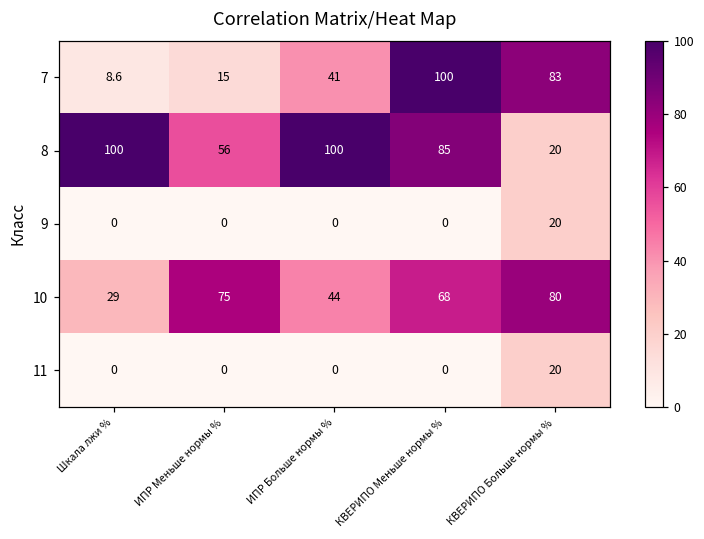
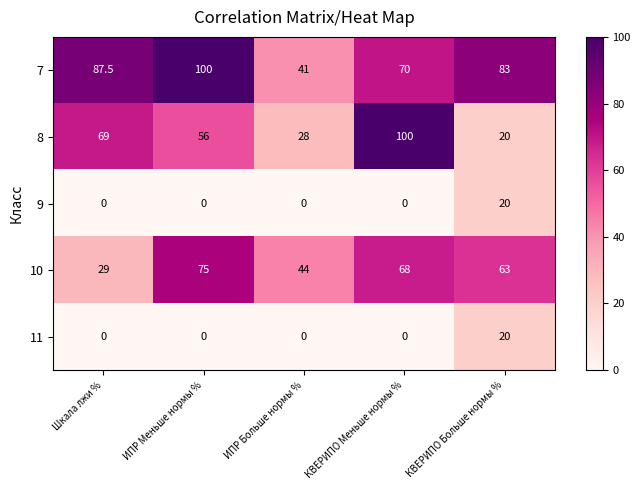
  {
    "7": {
-     "Шкала лжи %": 8.6,
-     "ИПР Меньше нормы %": 15,
+     "Шкала лжи %": 87.5,
+     "ИПР Меньше нормы %": 100,
      "ИПР Больше нормы %": 41,
-     "КВЕРИПО Меньше нормы %": 100,
+     "КВЕРИПО Меньше нормы %": 70,
      "КВЕРИПО Больше нормы %": 83
    },
    "8": {
-     "Шкала лжи %": 100,
+     "Шкала лжи %": 69,
      "ИПР Меньше нормы %": 56,
-     "ИПР Больше нормы %": 100,
-     "КВЕРИПО Меньше нормы %": 85,
+     "ИПР Больше нормы %": 28,
+     "КВЕРИПО Меньше нормы %": 100,
      "КВЕРИПО Больше нормы %": 20
    },
    "9": {
      "Шкала лжи %": 0,
      "ИПР Меньше нормы %": 0,
      "ИПР Больше нормы %": 0,
      "КВЕРИПО Меньше нормы %": 0,
      "КВЕРИПО Больше нормы %": 20
    },
    "10": {
      "Шкала лжи %": 29,
      "ИПР Меньше нормы %": 75,
      "ИПР Больше нормы %": 44,
      "КВЕРИПО Меньше нормы %": 68,
-     "КВЕРИПО Больше нормы %": 80
+     "КВЕРИПО Больше нормы %": 63
    },
    "11": {
      "Шкала лжи %": 0,
      "ИПР Меньше нормы %": 0,
      "ИПР Больше нормы %": 0,
      "КВЕРИПО Меньше нормы %": 0,
      "КВЕРИПО Больше нормы %": 20
    }
  }
